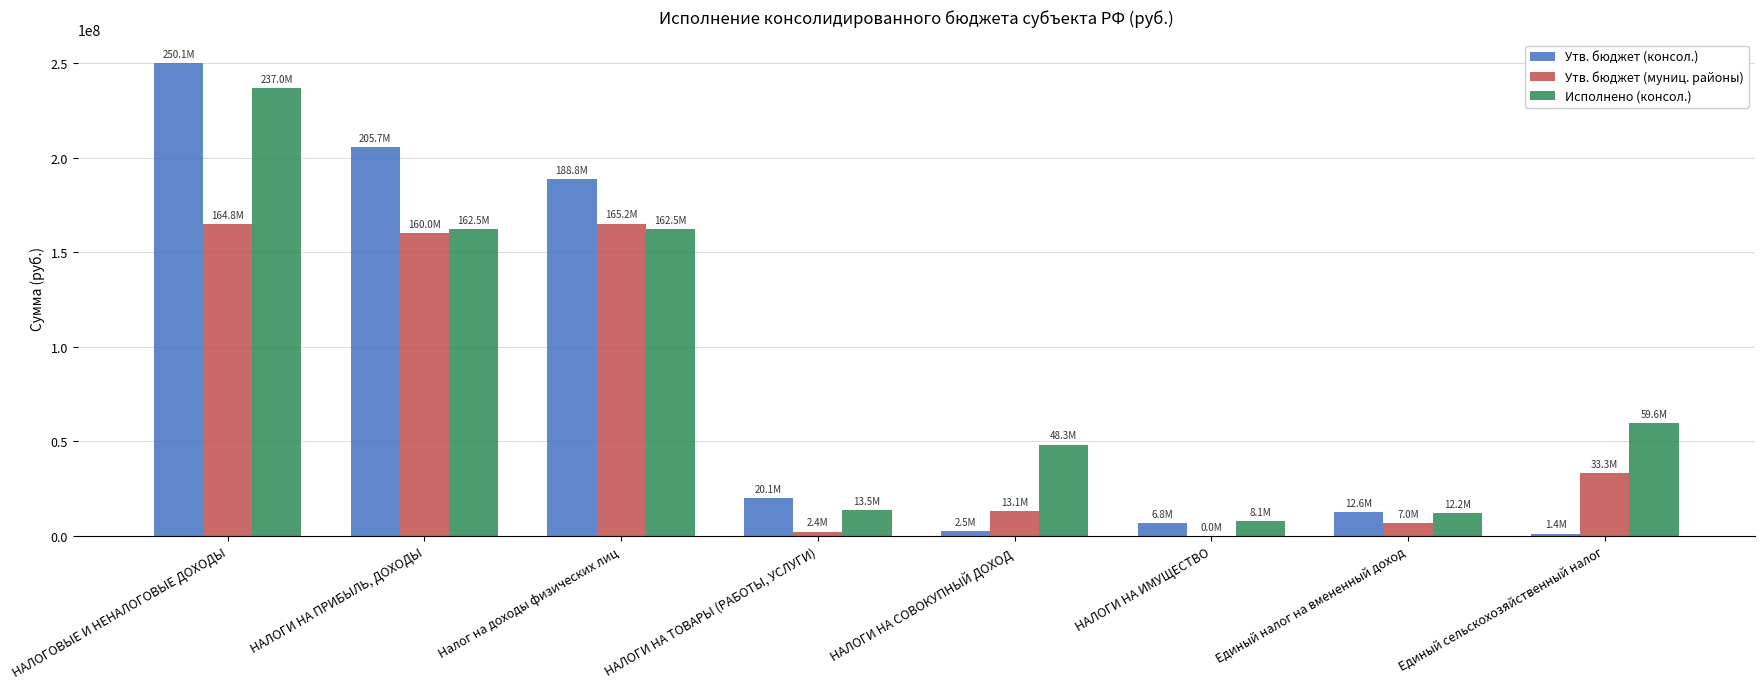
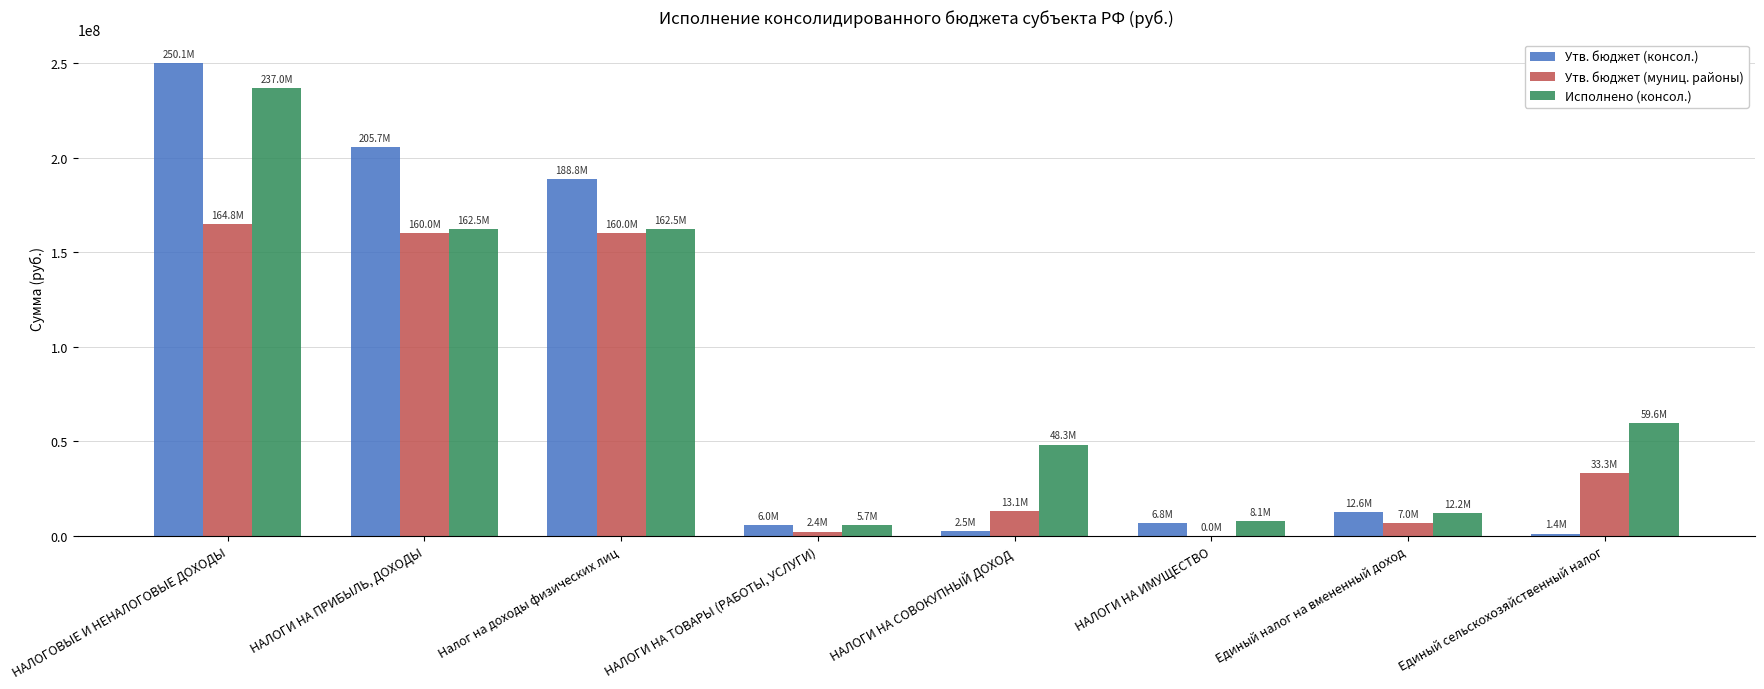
  {
    "Утв. бюджет (консол.)": {
      "НАЛОГОВЫЕ И НЕНАЛОГОВЫЕ ДОХОДЫ": "250.1M",
      "НАЛОГИ НА ПРИБЫЛЬ, ДОХОДЫ": "205.7M",
      "Налог на доходы физических лиц": "188.8M",
-     "НАЛОГИ НА ТОВАРЫ (РАБОТЫ, УСЛУГИ)": "20.1M",
+     "НАЛОГИ НА ТОВАРЫ (РАБОТЫ, УСЛУГИ)": "6.0M",
      "НАЛОГИ НА СОВОКУПНЫЙ ДОХОД": "2.5M",
      "НАЛОГИ НА ИМУЩЕСТВО": "6.8M",
      "Единый налог на вмененный доход": "12.6M",
      "Единый сельскохозяйственный налог": "1.4M"
    },
    "Утв. бюджет (муниц. районы)": {
      "НАЛОГОВЫЕ И НЕНАЛОГОВЫЕ ДОХОДЫ": "164.8M",
      "НАЛОГИ НА ПРИБЫЛЬ, ДОХОДЫ": "160.0M",
-     "Налог на доходы физических лиц": "165.2M",
+     "Налог на доходы физических лиц": "160.0M",
      "НАЛОГИ НА ТОВАРЫ (РАБОТЫ, УСЛУГИ)": "2.4M",
      "НАЛОГИ НА СОВОКУПНЫЙ ДОХОД": "13.1M",
      "НАЛОГИ НА ИМУЩЕСТВО": "0.0M",
      "Единый налог на вмененный доход": "7.0M",
      "Единый сельскохозяйственный налог": "33.3M"
    },
    "Исполнено (консол.)": {
      "НАЛОГОВЫЕ И НЕНАЛОГОВЫЕ ДОХОДЫ": "237.0M",
      "НАЛОГИ НА ПРИБЫЛЬ, ДОХОДЫ": "162.5M",
      "Налог на доходы физических лиц": "162.5M",
-     "НАЛОГИ НА ТОВАРЫ (РАБОТЫ, УСЛУГИ)": "13.5M",
+     "НАЛОГИ НА ТОВАРЫ (РАБОТЫ, УСЛУГИ)": "5.7M",
      "НАЛОГИ НА СОВОКУПНЫЙ ДОХОД": "48.3M",
      "НАЛОГИ НА ИМУЩЕСТВО": "8.1M",
      "Единый налог на вмененный доход": "12.2M",
      "Единый сельскохозяйственный налог": "59.6M"
    }
  }
